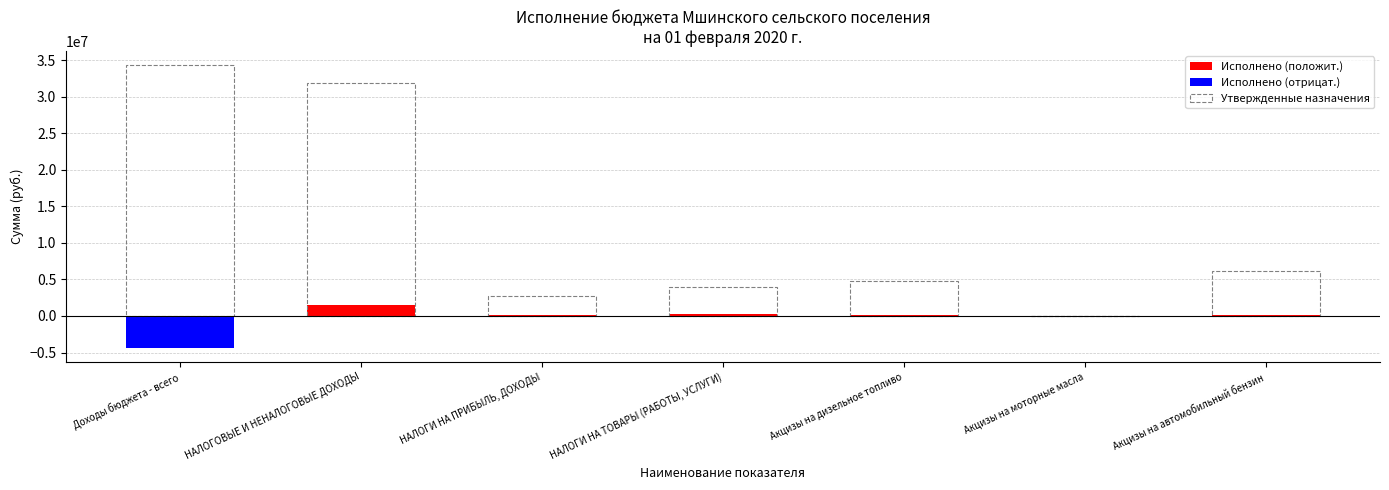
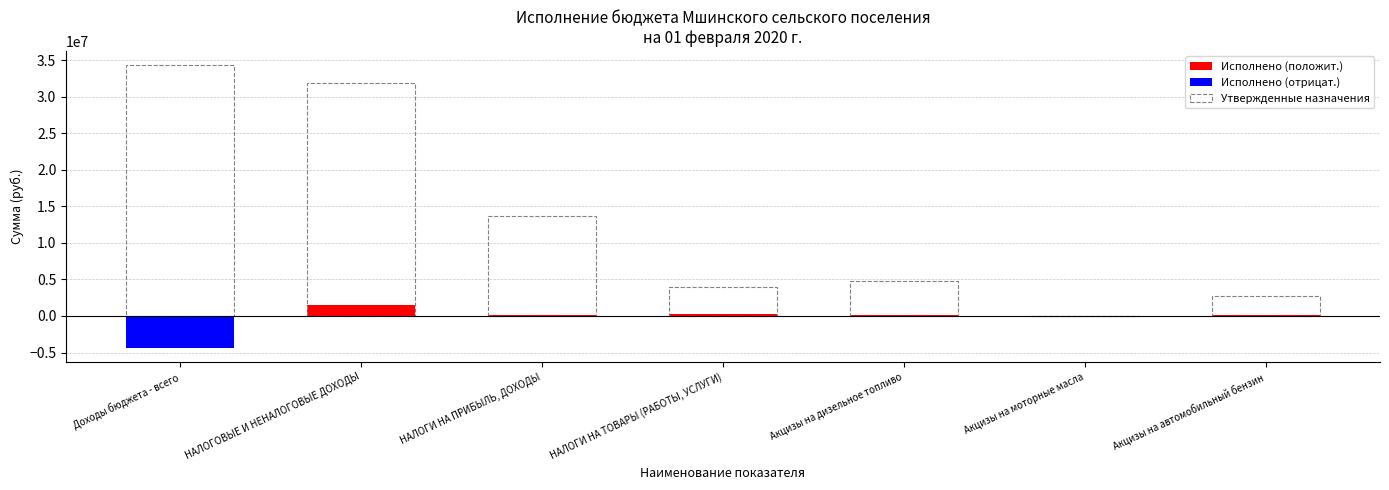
  {
    "Утвержденные назначения": {
      "Доходы бюджета - всего": 34000000,
      "НАЛОГОВЫЕ И НЕНАЛОГОВЫЕ ДОХОДЫ": 32000000,
-     "НАЛОГИ НА ПРИБЫЛЬ, ДОХОДЫ": 3000000,
+     "НАЛОГИ НА ПРИБЫЛЬ, ДОХОДЫ": 14000000,
      "НАЛОГИ НА ТОВАРЫ (РАБОТЫ, УСЛУГИ)": 4000000,
      "Акцизы на дизельное топливо": 5000000,
-     "Акцизы на автомобильный бензин": 6000000
+     "Акцизы на автомобильный бензин": 3000000
    }
  }
